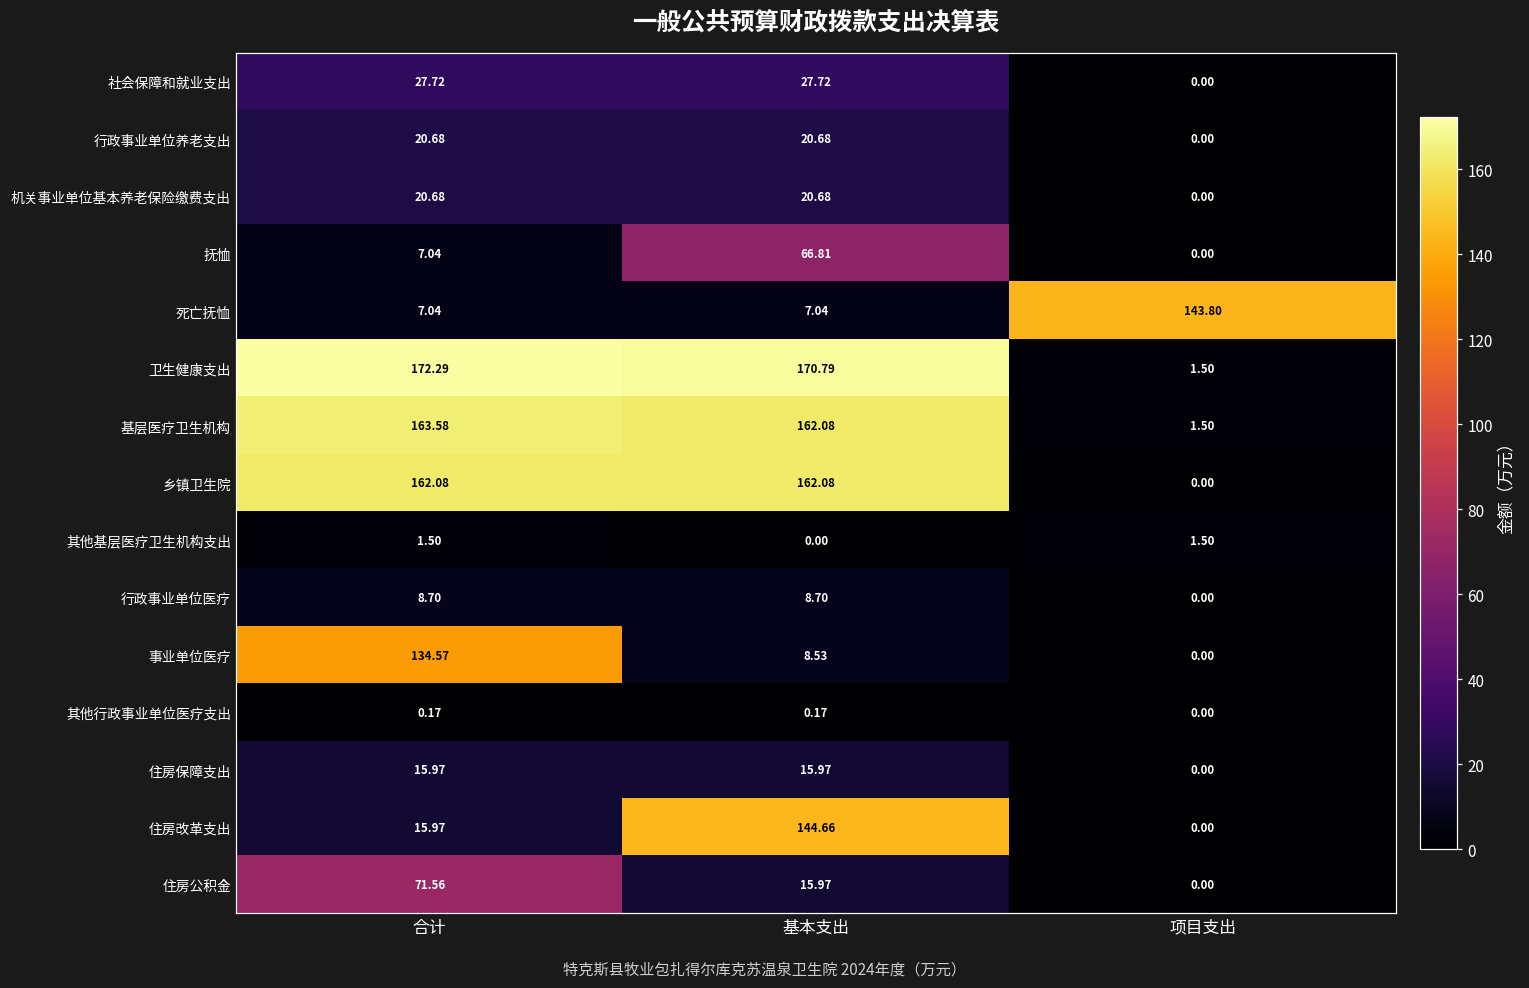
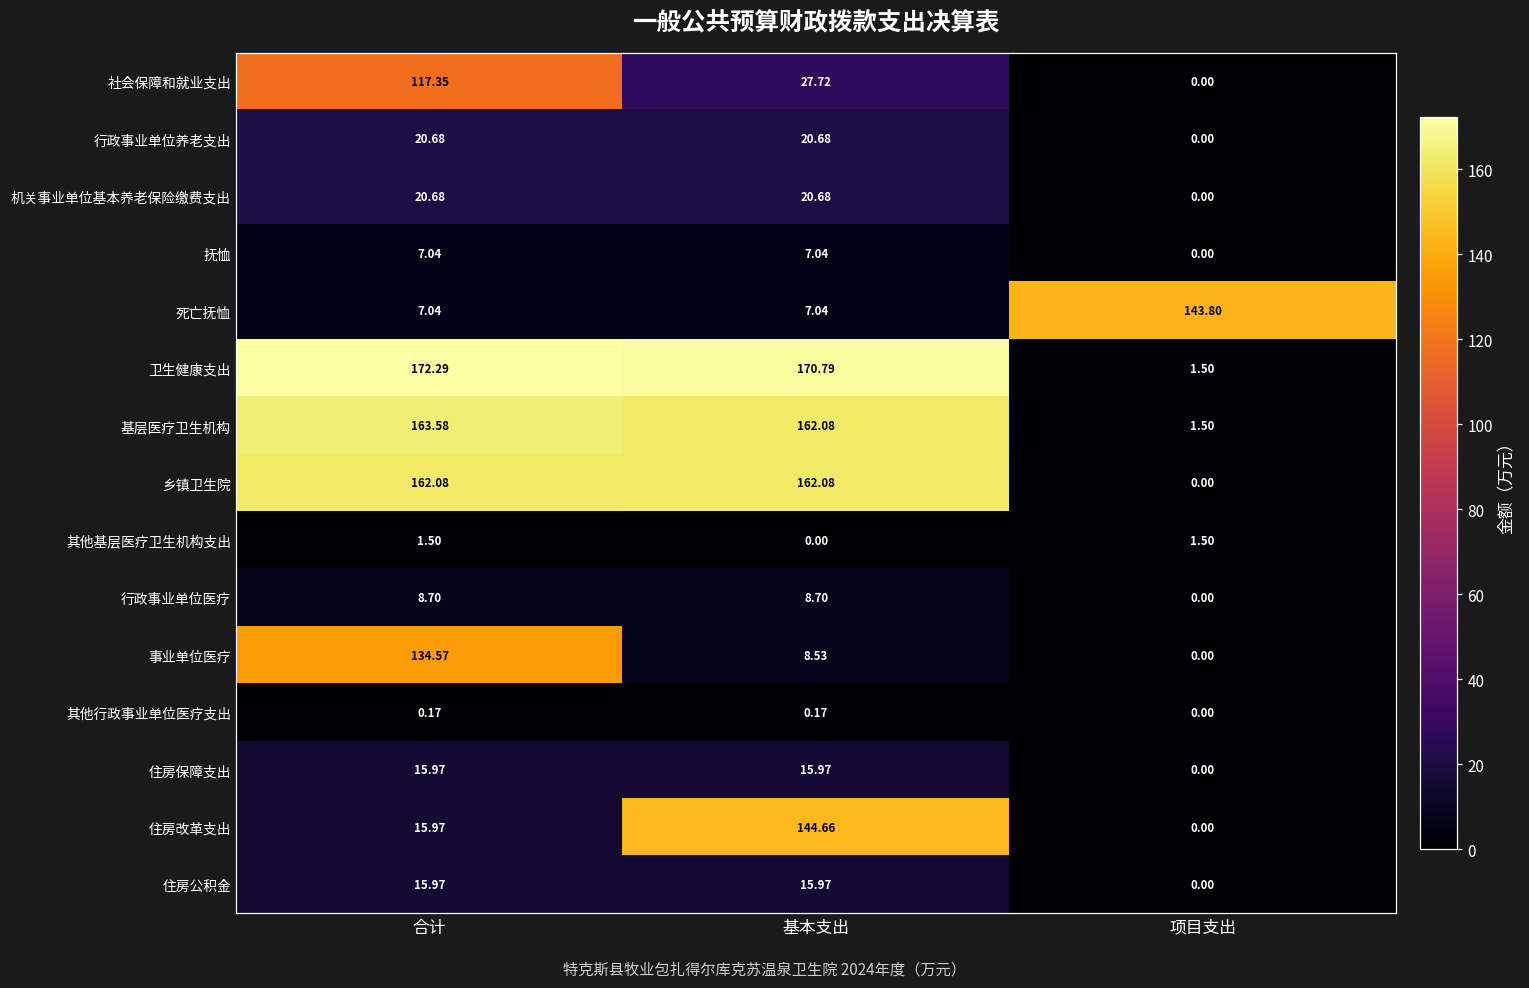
  {
    "社会保障和就业支出": {
-     "合计": 27.72,
+     "合计": 117.35,
      "基本支出": 27.72,
      "项目支出": 0.00
    },
    "行政事业单位养老支出": {
      "合计": 20.68,
      "基本支出": 20.68,
      "项目支出": 0.00
    },
    "机关事业单位基本养老保险缴费支出": {
      "合计": 20.68,
      "基本支出": 20.68,
      "项目支出": 0.00
    },
    "抚恤": {
      "合计": 7.04,
-     "基本支出": 66.81,
+     "基本支出": 7.04,
      "项目支出": 0.00
    },
    "死亡抚恤": {
      "合计": 7.04,
      "基本支出": 7.04,
      "项目支出": 143.80
    },
    "卫生健康支出": {
      "合计": 172.29,
      "基本支出": 170.79,
      "项目支出": 1.50
    },
    "基层医疗卫生机构": {
      "合计": 163.58,
      "基本支出": 162.08,
      "项目支出": 1.50
    },
    "乡镇卫生院": {
      "合计": 162.08,
      "基本支出": 162.08,
      "项目支出": 0.00
    },
    "其他基层医疗卫生机构支出": {
      "合计": 1.50,
      "基本支出": 0.00,
      "项目支出": 1.50
    },
    "行政事业单位医疗": {
      "合计": 8.70,
      "基本支出": 8.70,
      "项目支出": 0.00
    },
    "事业单位医疗": {
      "合计": 134.57,
      "基本支出": 8.53,
      "项目支出": 0.00
    },
    "其他行政事业单位医疗支出": {
      "合计": 0.17,
      "基本支出": 0.17,
      "项目支出": 0.00
    },
    "住房保障支出": {
      "合计": 15.97,
      "基本支出": 15.97,
      "项目支出": 0.00
    },
    "住房改革支出": {
      "合计": 15.97,
      "基本支出": 144.66,
      "项目支出": 0.00
    },
    "住房公积金": {
-     "合计": 71.56,
+     "合计": 15.97,
      "基本支出": 15.97,
      "项目支出": 0.00
    }
  }
